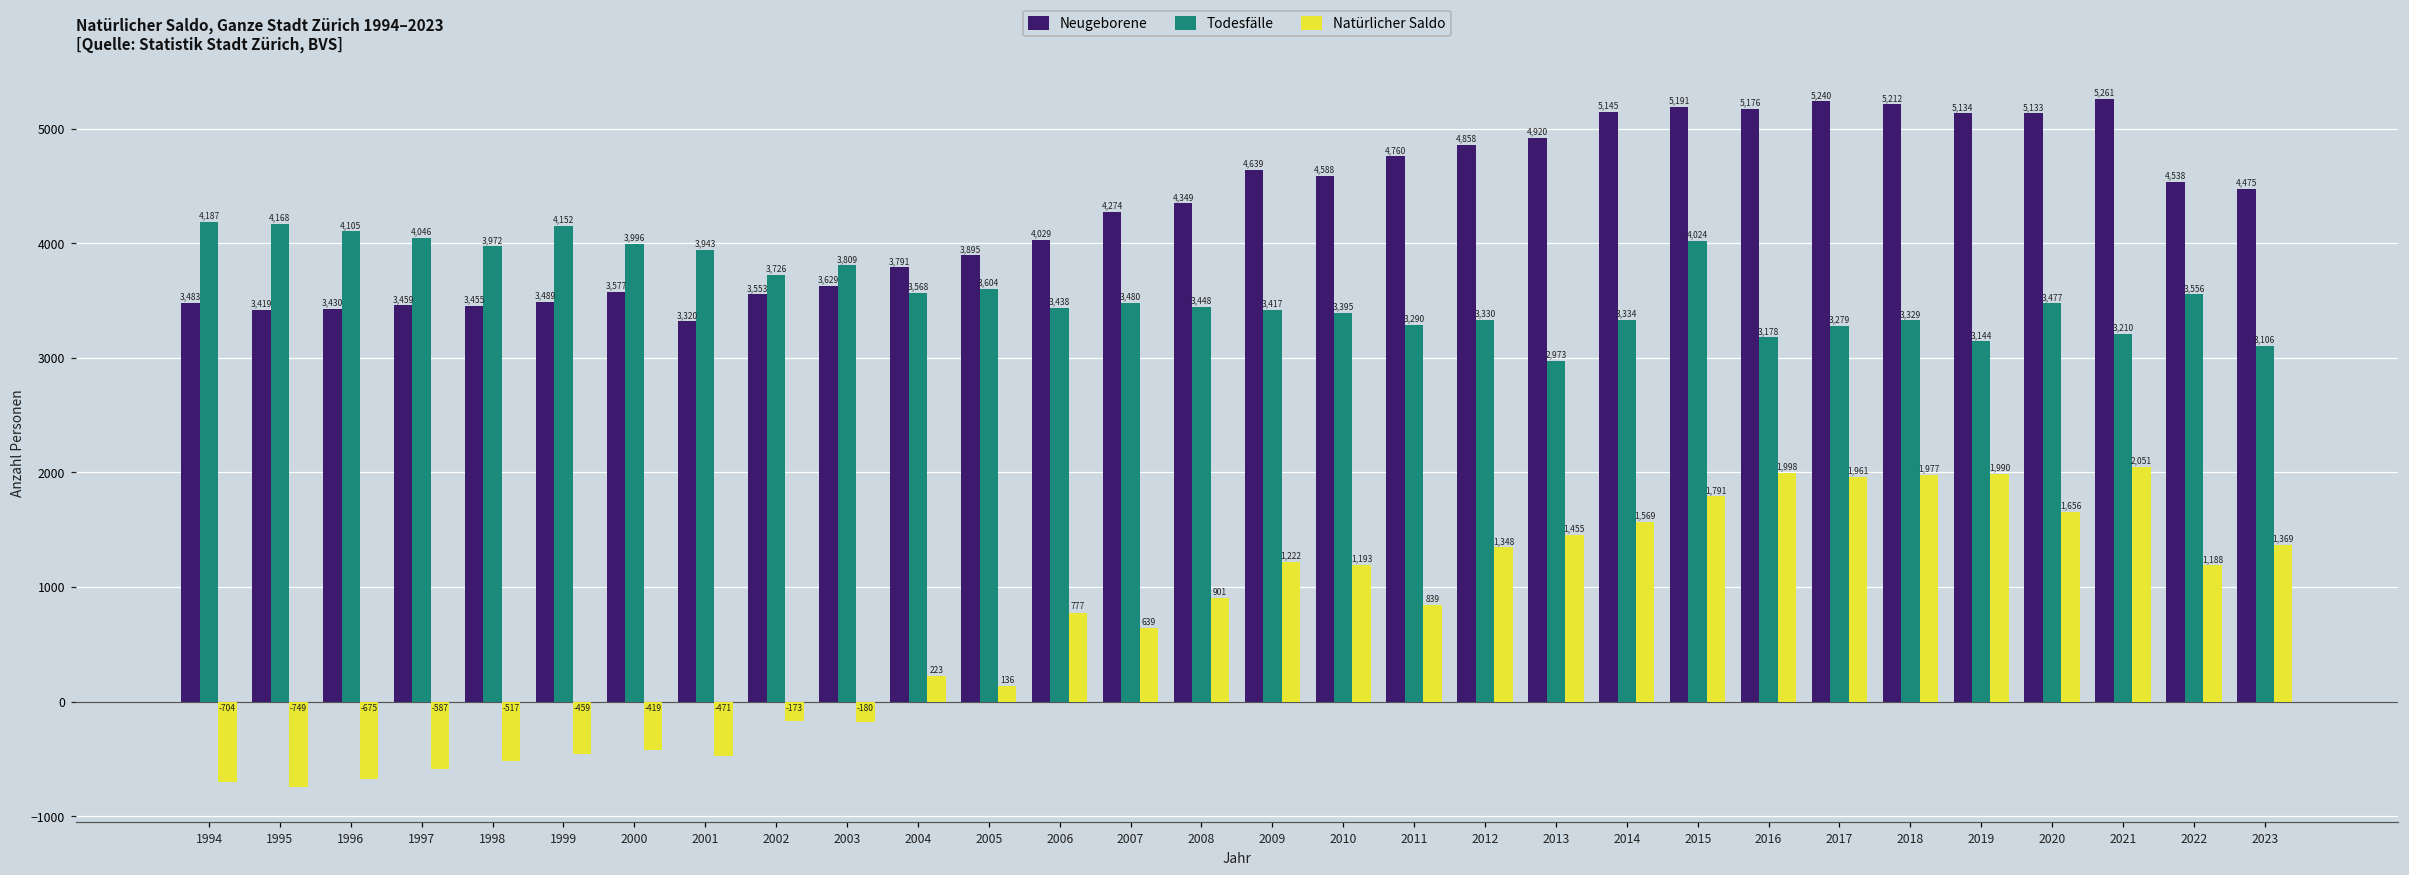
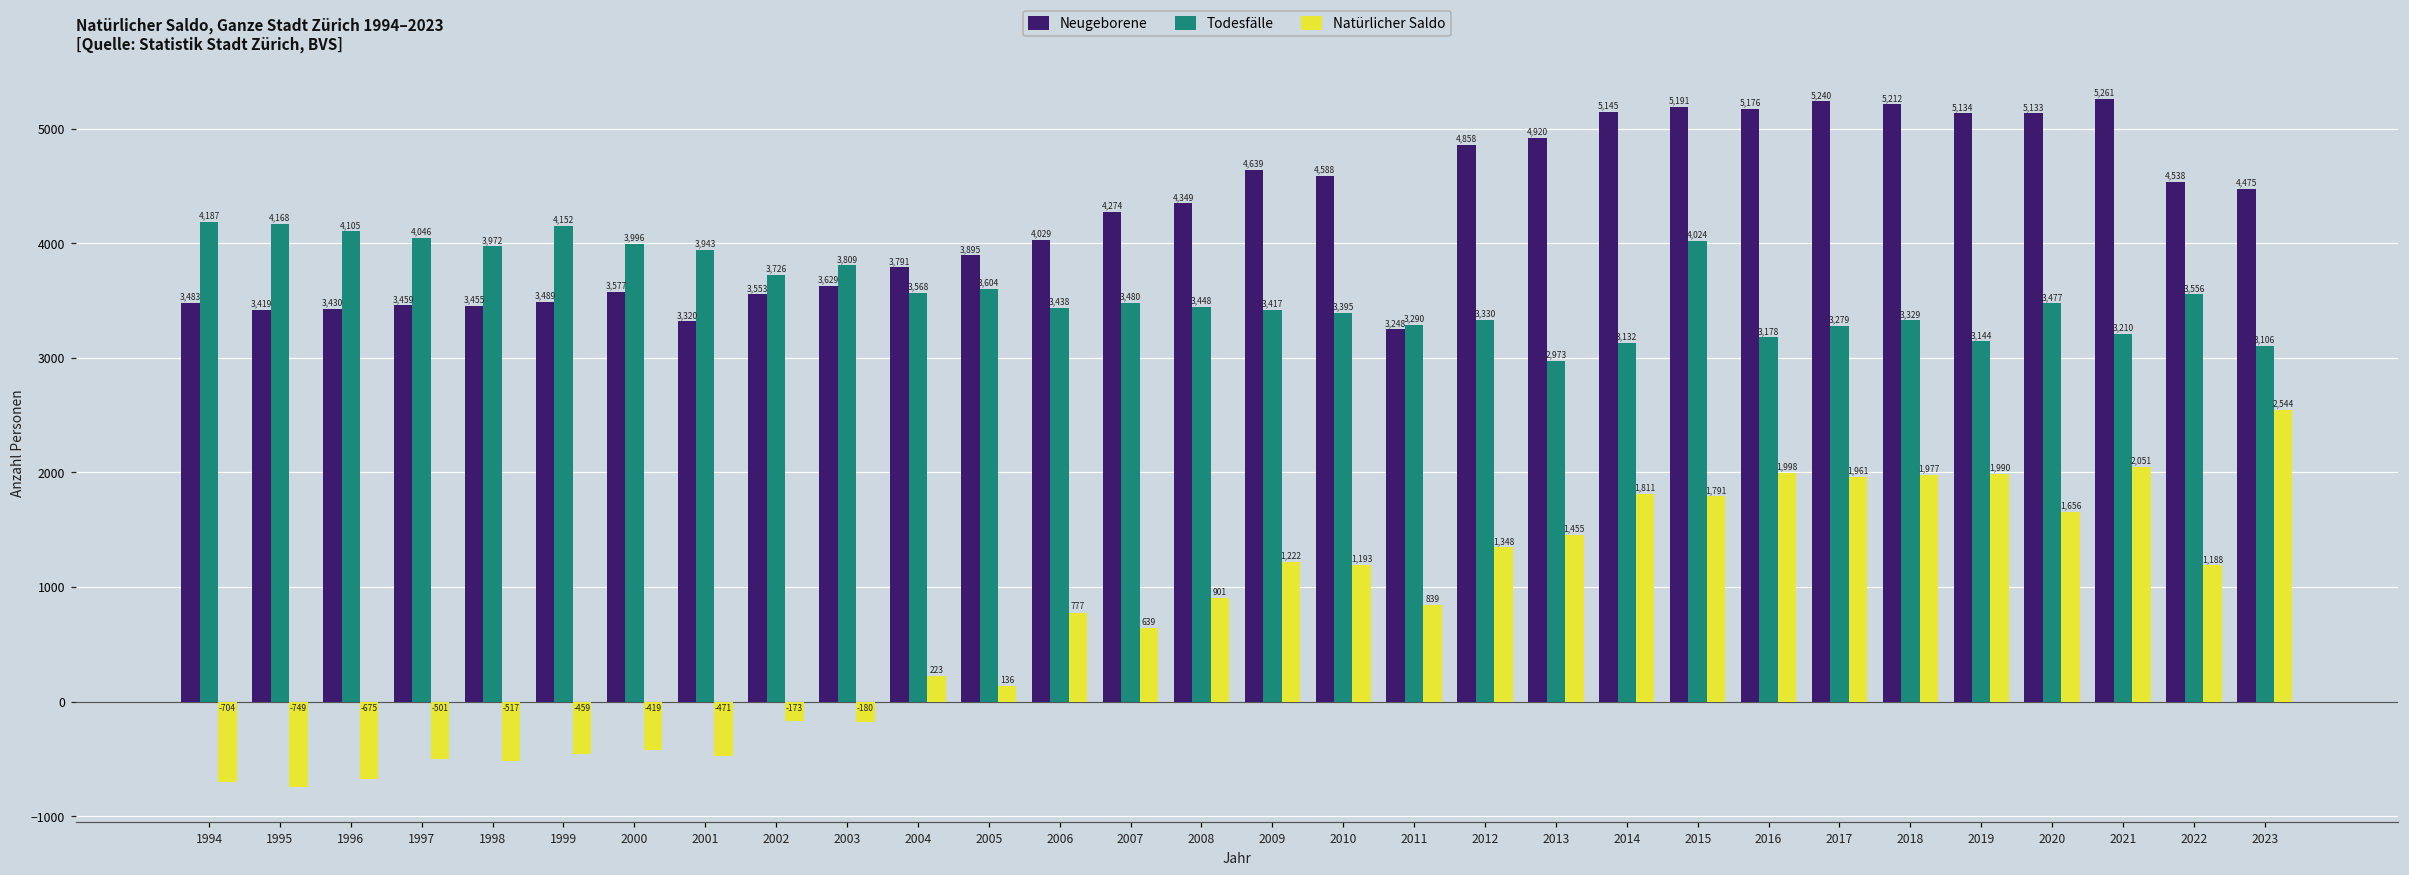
  {
    "Neugeborene": {
      "1994": "3,483",
      "1995": "3,419",
      "1996": "3,430",
      "1997": "3,459",
      "1998": "3,455",
      "1999": "3,489",
      "2000": "3,577",
      "2001": "3,320",
      "2002": "3,553",
      "2003": "3,629",
      "2004": "3,791",
      "2005": "3,895",
      "2006": "4,029",
      "2007": "4,274",
      "2008": "4,349",
      "2009": "4,639",
      "2010": "4,588",
-     "2011": "4,760",
+     "2011": "3,248",
      "2012": "4,858",
      "2013": "4,920",
      "2014": "5,145",
      "2015": "5,191",
      "2016": "5,176",
      "2017": "5,240",
      "2018": "5,212",
      "2019": "5,134",
      "2020": "5,133",
      "2021": "5,261",
      "2022": "4,538",
      "2023": "4,475"
    },
    "Todesfälle": {
      "1994": "4,187",
      "1995": "4,168",
      "1996": "4,105",
      "1997": "4,046",
      "1998": "3,972",
      "1999": "4,152",
      "2000": "3,996",
      "2001": "3,943",
      "2002": "3,726",
      "2003": "3,809",
      "2004": "3,568",
      "2005": "3,604",
      "2006": "3,438",
      "2007": "3,480",
      "2008": "3,448",
      "2009": "3,417",
      "2010": "3,395",
      "2011": "3,290",
      "2012": "3,330",
      "2013": "2,973",
-     "2014": "3,334",
+     "2014": "3,132",
      "2015": "4,024",
      "2016": "3,178",
      "2017": "3,279",
      "2018": "3,329",
      "2019": "3,144",
      "2020": "3,477",
      "2021": "3,210",
      "2022": "3,556",
      "2023": "3,106"
    },
    "Natürlicher Saldo": {
      "1994": "-704",
      "1995": "-749",
      "1996": "-675",
-     "1997": "-587",
+     "1997": "-501",
      "1998": "-517",
      "1999": "-459",
      "2000": "-419",
      "2001": "-471",
      "2002": "-173",
      "2003": "-180",
      "2004": "223",
      "2005": "136",
      "2006": "777",
      "2007": "639",
      "2008": "901",
      "2009": "1,222",
      "2010": "1,193",
      "2011": "839",
      "2012": "1,348",
      "2013": "1,455",
-     "2014": "1,569",
+     "2014": "1,811",
      "2015": "1,791",
      "2016": "1,998",
      "2017": "1,961",
      "2018": "1,977",
      "2019": "1,990",
      "2020": "1,656",
      "2021": "2,051",
      "2022": "1,188",
-     "2023": "1,369"
+     "2023": "2,544"
    }
  }
